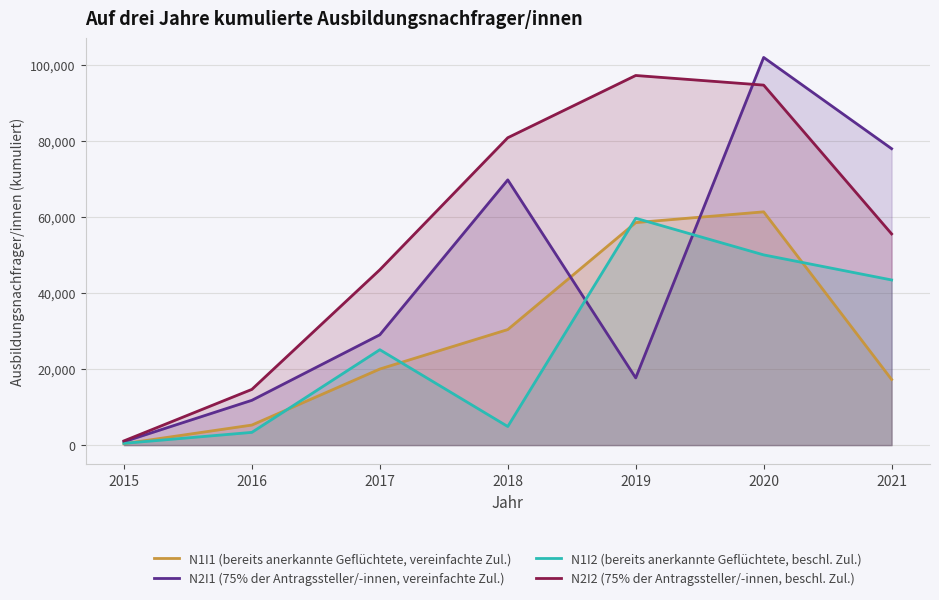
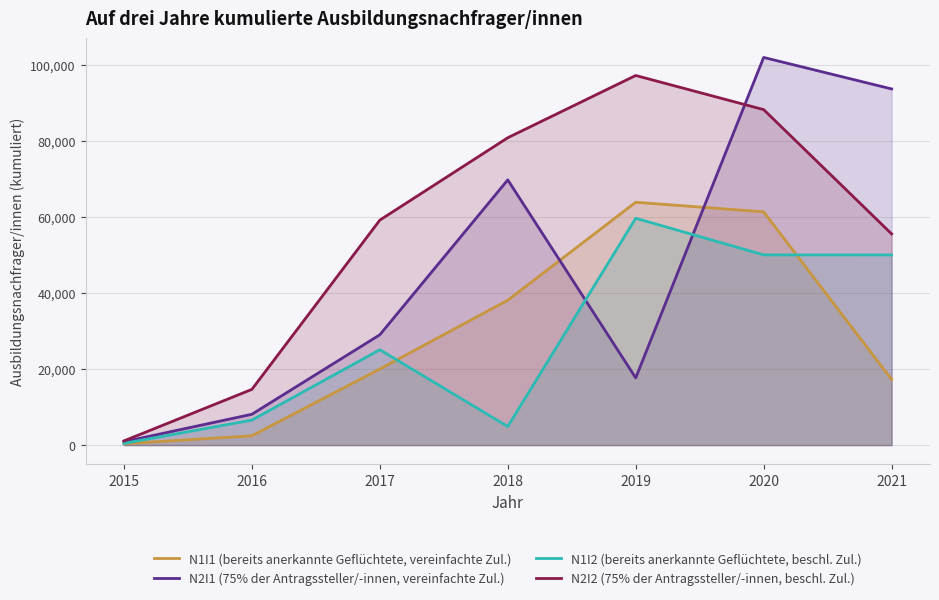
  {
    "N1I1 (bereits anerkannte Geflüchtete, vereinfachte Zul.)": {
-     "2016": "5,000",
+     "2016": "2,000",
      "2017": "20,000",
-     "2018": "30,000",
-     "2019": "58,000",
+     "2018": "38,000",
+     "2019": "64,000",
      "2020": "61,000",
      "2021": "17,000"
    },
    "N2I1 (75% der Antragssteller/-innen, vereinfachte Zul.)": {
-     "2016": "12,000",
+     "2016": "8,000",
      "2017": "29,000",
      "2018": "70,000",
      "2019": "18,000",
      "2020": "102,000",
-     "2021": "78,000"
+     "2021": "94,000"
    },
    "N1I2 (bereits anerkannte Geflüchtete, beschl. Zul.)": {
-     "2016": "3,000",
+     "2016": "7,000",
      "2017": "25,000",
      "2018": "5,000",
      "2019": "60,000",
      "2020": "50,000",
-     "2021": "43,000"
+     "2021": "50,000"
    },
    "N2I2 (75% der Antragssteller/-innen, beschl. Zul.)": {
      "2016": "15,000",
-     "2017": "46,000",
+     "2017": "59,000",
      "2018": "81,000",
      "2019": "97,000",
-     "2020": "95,000",
+     "2020": "88,000",
      "2021": "56,000"
    }
  }
